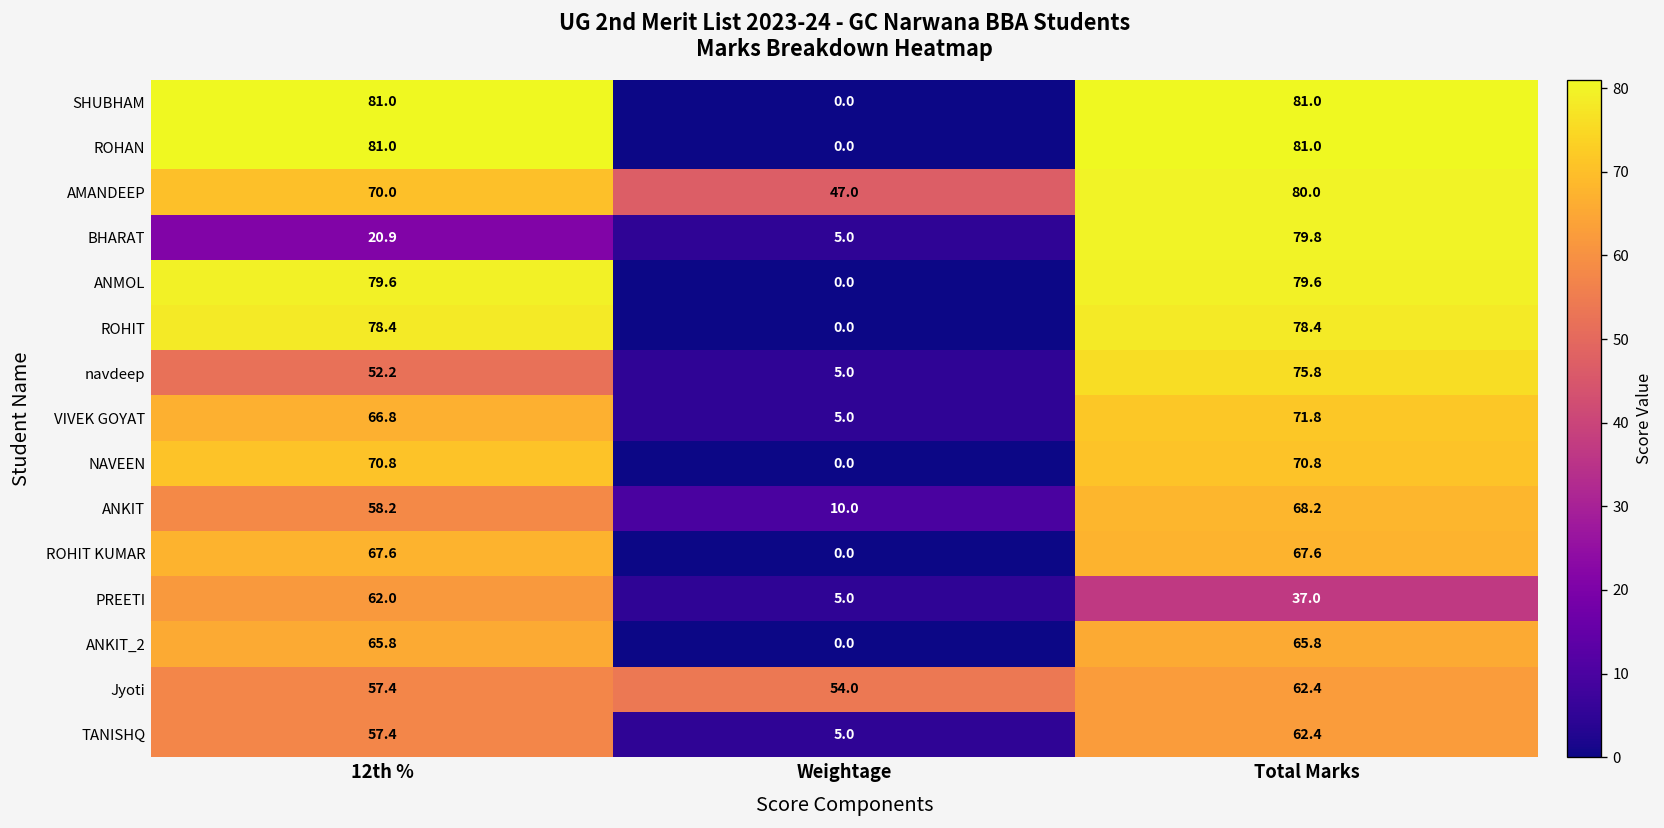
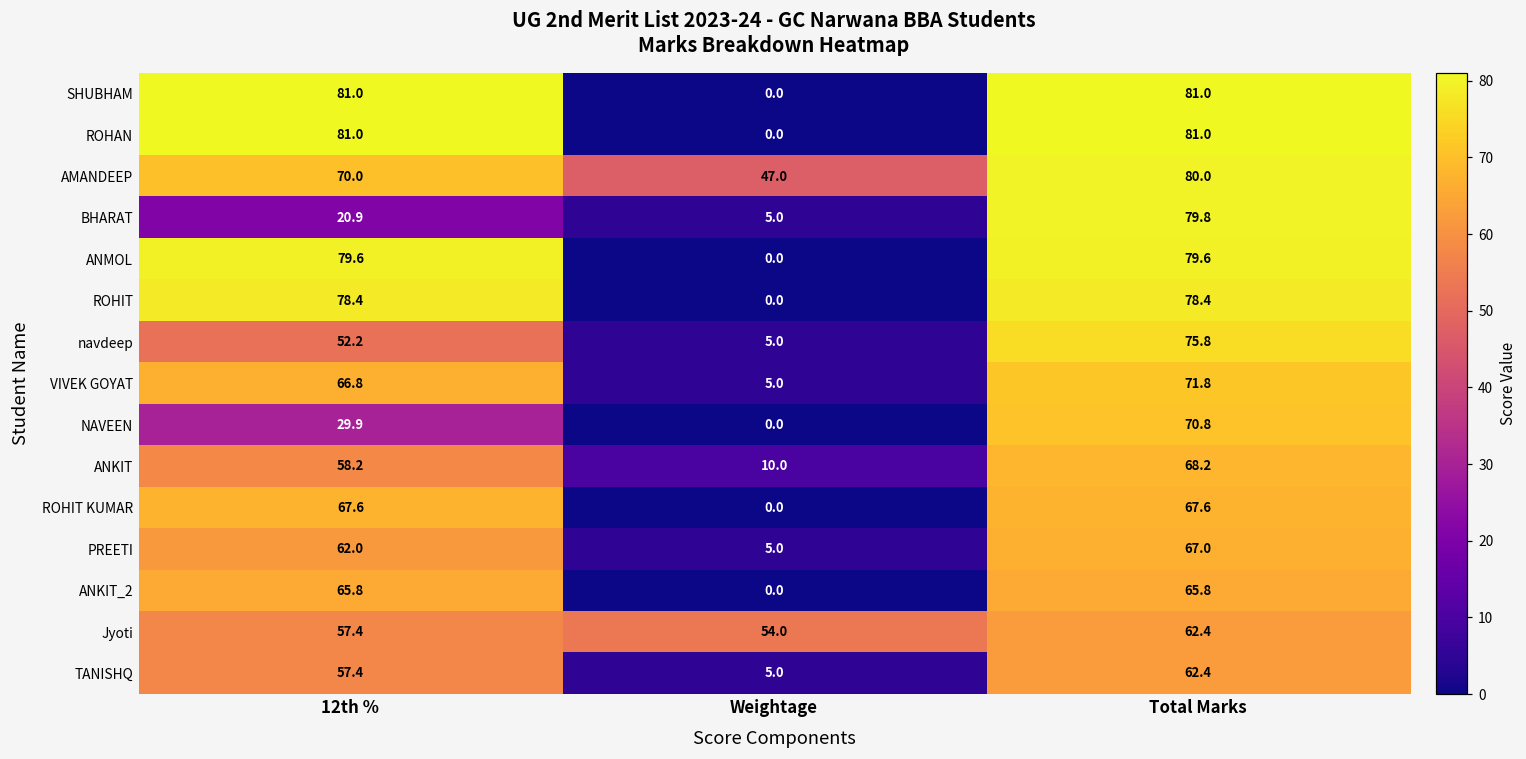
  {
    "SHUBHAM": {
      "12th %": 81.0,
      "Weightage": 0.0,
      "Total Marks": 81.0
    },
    "ROHAN": {
      "12th %": 81.0,
      "Weightage": 0.0,
      "Total Marks": 81.0
    },
    "AMANDEEP": {
      "12th %": 70.0,
      "Weightage": 47.0,
      "Total Marks": 80.0
    },
    "BHARAT": {
      "12th %": 20.9,
      "Weightage": 5.0,
      "Total Marks": 79.8
    },
    "ANMOL": {
      "12th %": 79.6,
      "Weightage": 0.0,
      "Total Marks": 79.6
    },
    "ROHIT": {
      "12th %": 78.4,
      "Weightage": 0.0,
      "Total Marks": 78.4
    },
    "navdeep": {
      "12th %": 52.2,
      "Weightage": 5.0,
      "Total Marks": 75.8
    },
    "VIVEK GOYAT": {
      "12th %": 66.8,
      "Weightage": 5.0,
      "Total Marks": 71.8
    },
    "NAVEEN": {
-     "12th %": 70.8,
+     "12th %": 29.9,
      "Weightage": 0.0,
      "Total Marks": 70.8
    },
    "ANKIT": {
      "12th %": 58.2,
      "Weightage": 10.0,
      "Total Marks": 68.2
    },
    "ROHIT KUMAR": {
      "12th %": 67.6,
      "Weightage": 0.0,
      "Total Marks": 67.6
    },
    "PREETI": {
      "12th %": 62.0,
      "Weightage": 5.0,
-     "Total Marks": 37.0
+     "Total Marks": 67.0
    },
    "ANKIT_2": {
      "12th %": 65.8,
      "Weightage": 0.0,
      "Total Marks": 65.8
    },
    "Jyoti": {
      "12th %": 57.4,
      "Weightage": 54.0,
      "Total Marks": 62.4
    },
    "TANISHQ": {
      "12th %": 57.4,
      "Weightage": 5.0,
      "Total Marks": 62.4
    }
  }
